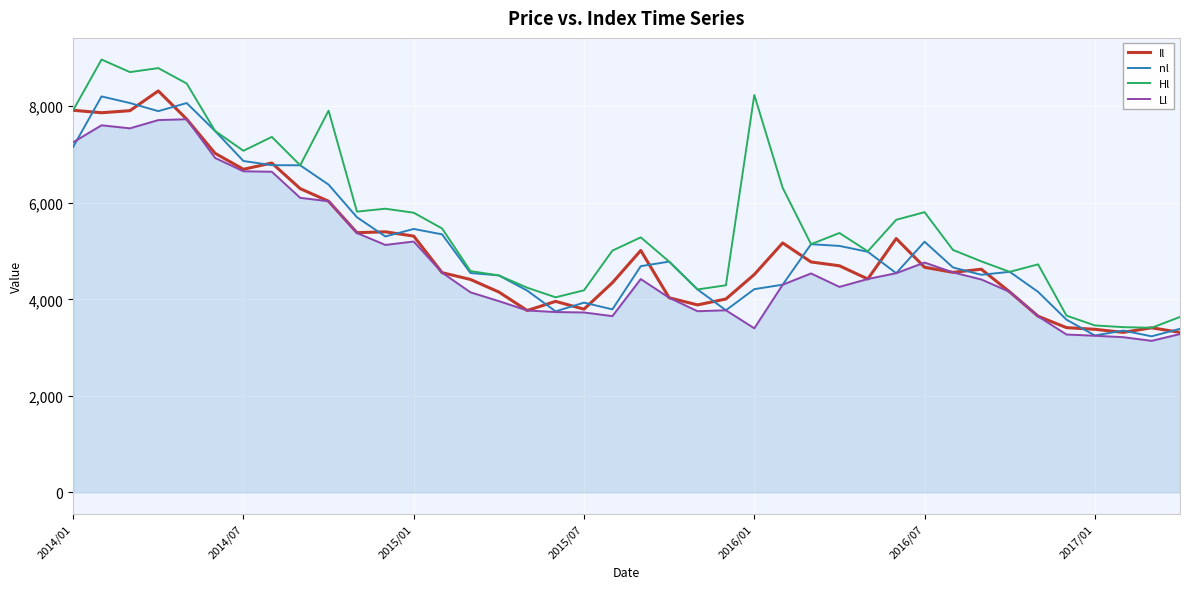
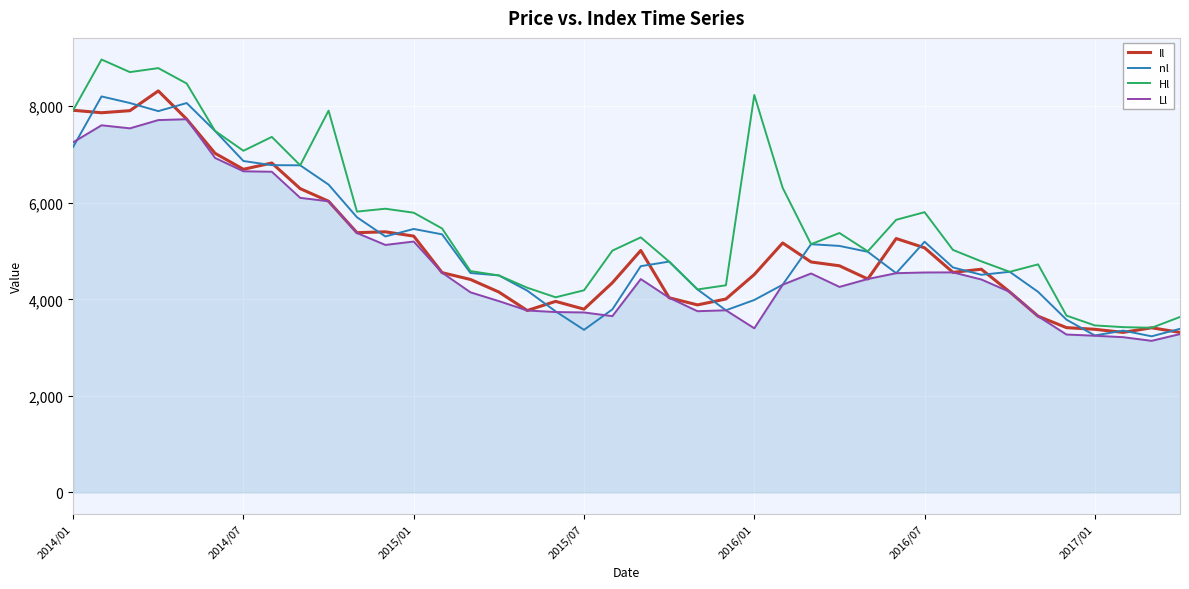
  {
    "Il": {
      "2015/01": "5,300",
      "2015/07": "3,800",
      "2016/01": "4,500",
-     "2016/07": "4,700",
+     "2016/07": "5,100",
      "2017/01": "3,400"
    },
    "nl": {
      "2014/01": "7,200",
      "2014/07": "6,900",
      "2015/01": "5,500",
-     "2015/07": "3,900",
-     "2016/01": "4,200",
+     "2015/07": "3,400",
+     "2016/01": "4,000",
      "2016/07": "5,200"
    },
    "Hl": {
      "2014/07": "7,100",
      "2015/01": "5,800",
      "2015/07": "4,200",
      "2016/01": "8,200",
      "2016/07": "5,800",
      "2017/01": "3,500"
    },
    "Ll": {
      "2014/01": "7,300",
      "2015/01": "5,200",
      "2015/07": "3,700",
      "2016/01": "3,400",
-     "2016/07": "4,800"
+     "2016/07": "4,600"
    }
  }
